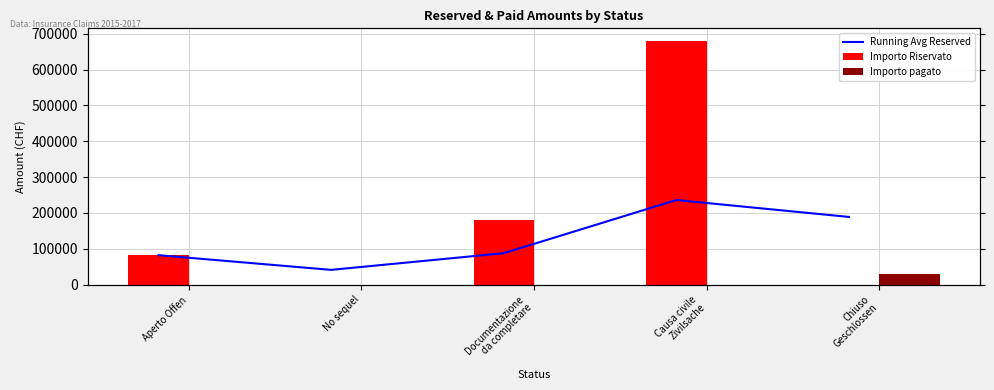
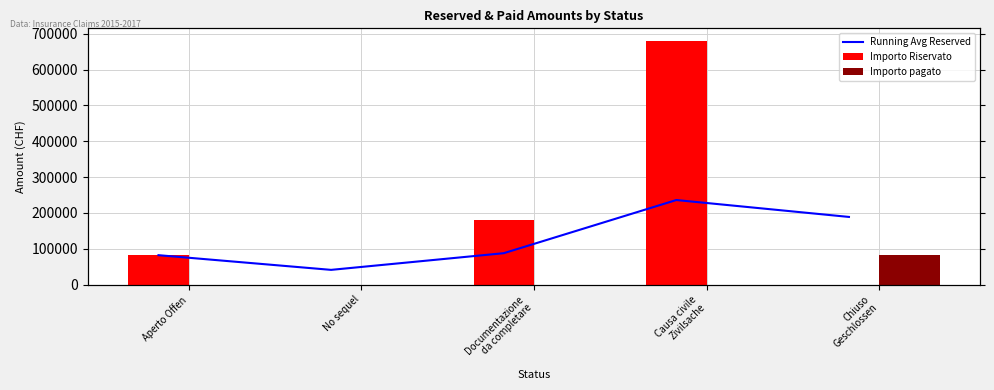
  {
    "Importo Riservato": {
      "Aperto Offen": 80000,
      "No sequel": 0,
      "Documentazione da completare": 180000,
      "Causa civile Zivilsache": 680000,
      "Chiuso Geschlossen": 0
    },
    "Importo pagato": {
      "Aperto Offen": 0,
      "No sequel": 0,
      "Documentazione da completare": 0,
      "Causa civile Zivilsache": 0,
-     "Chiuso Geschlossen": 30000
+     "Chiuso Geschlossen": 80000
    }
  }
